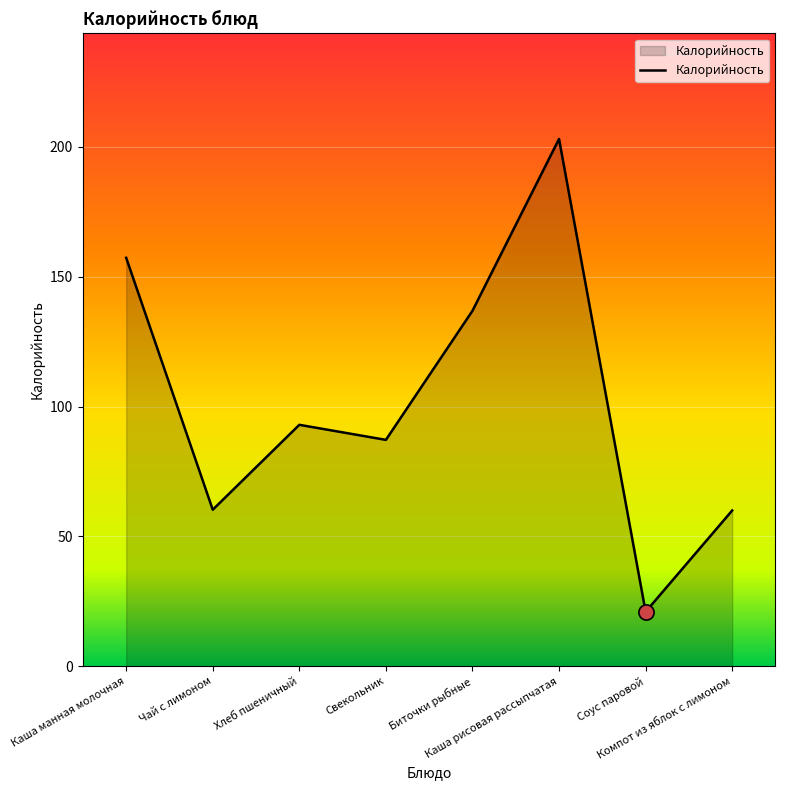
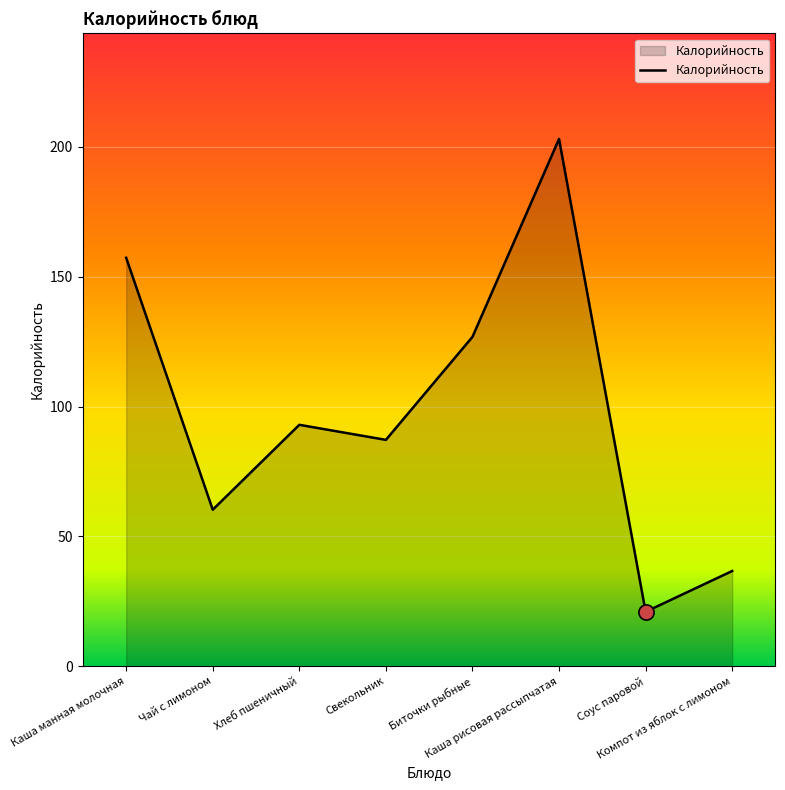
  {
    "Калорийность": {
      "Каша манная молочная": 157,
      "Чай с лимоном": 60,
      "Хлеб пшеничный": 93,
      "Свекольник": 87,
-     "Биточки рыбные": 137,
+     "Биточки рыбные": 127,
      "Каша рисовая рассыпчатая": 203,
-     "Компот из яблок с лимоном": 60
+     "Компот из яблок с лимоном": 37
    }
  }
